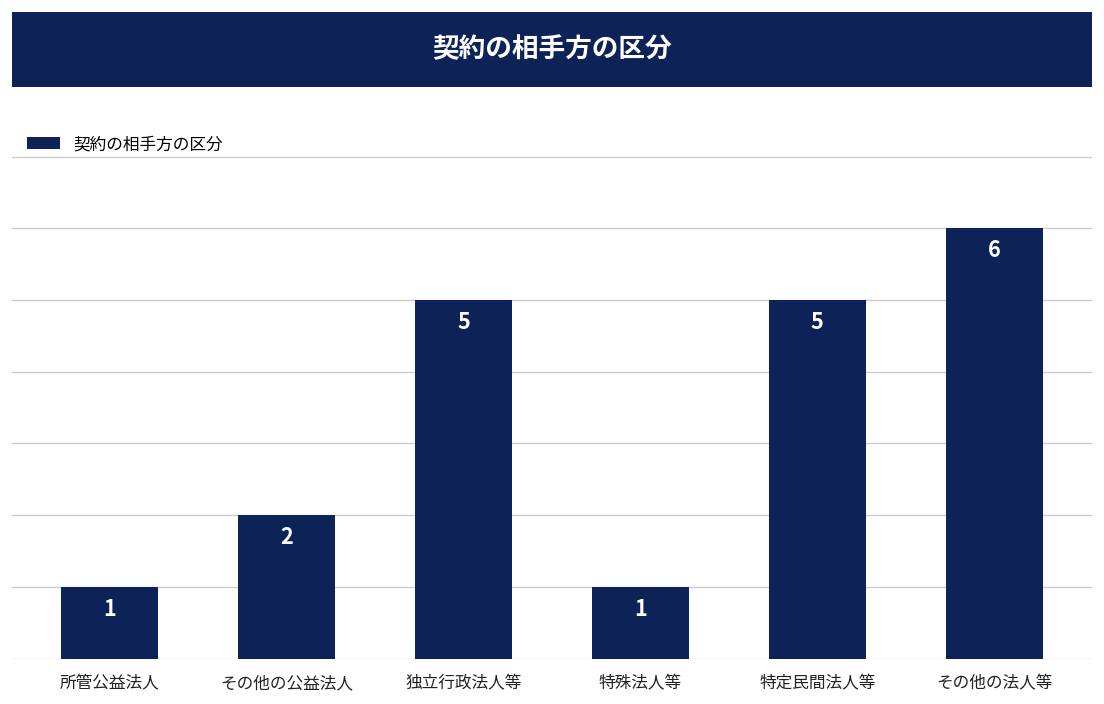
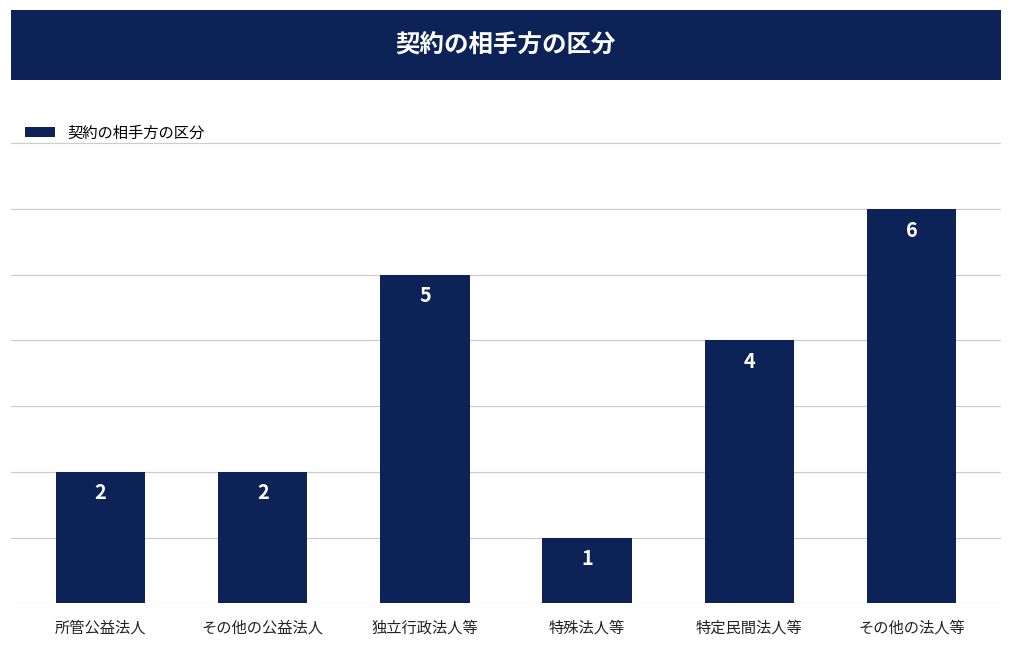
  {
-   "所管公益法人": 1,
+   "所管公益法人": 2,
    "その他の公益法人": 2,
    "独立行政法人等": 5,
    "特殊法人等": 1,
-   "特定民間法人等": 5,
+   "特定民間法人等": 4,
    "その他の法人等": 6
  }
